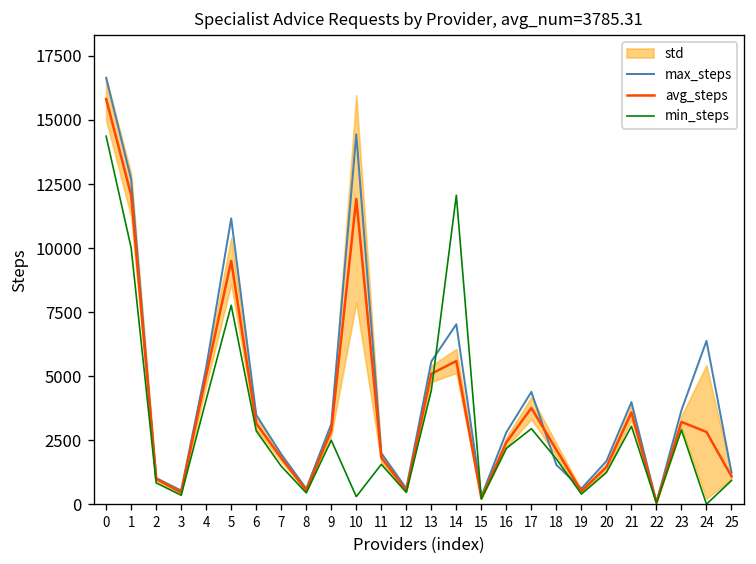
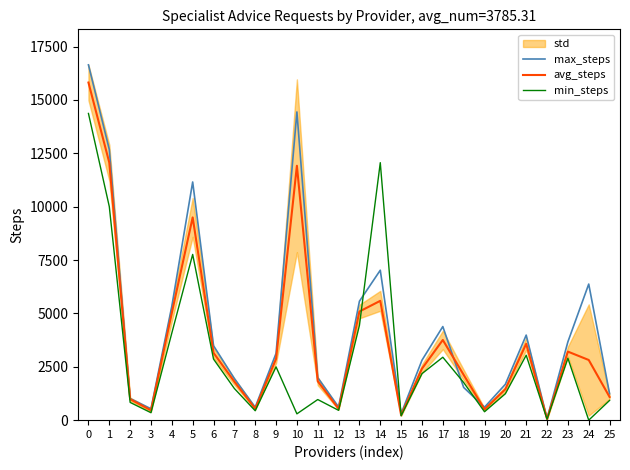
  {
    "max_steps": {
      "1": 12700,
      "5": 11200,
      "10": 14400,
      "13": 5600,
      "14": 7000,
      "16": 2800,
      "17": 4400,
      "18": 1500,
      "21": 4000,
      "23": 3700,
      "24": 6400
    },
    "avg_steps": {
      "0": 15800,
      "1": 12100,
      "4": 5000,
      "5": 9500,
      "6": 3200,
      "7": 1800,
      "9": 2900,
      "10": 11900,
      "11": 1800,
      "13": 5100,
      "14": 5600,
      "16": 2400,
      "17": 3800,
      "18": 2100,
      "20": 1400,
      "21": 3600,
      "23": 3200,
      "24": 2800
    },
    "min_steps": {
      "0": 14400,
      "1": 10000,
      "2": 800,
      "4": 4100,
      "5": 7800,
      "6": 2900,
      "7": 1500,
      "9": 2500,
      "10": 300,
-     "11": 1600,
+     "11": 1000,
      "13": 4400,
      "14": 12100,
      "16": 2200,
      "17": 2900,
      "18": 1800,
      "20": 1200,
      "21": 3000,
      "23": 2900,
      "24": 0,
      "25": 900
    }
  }
